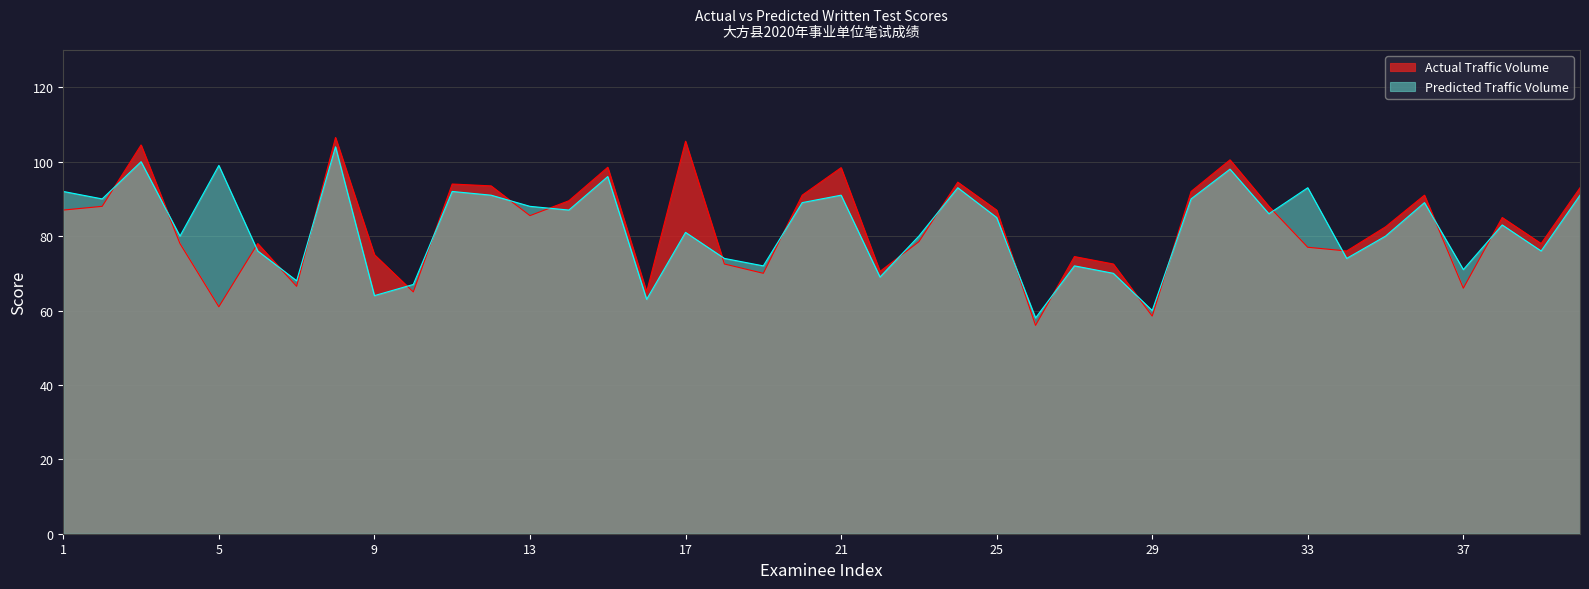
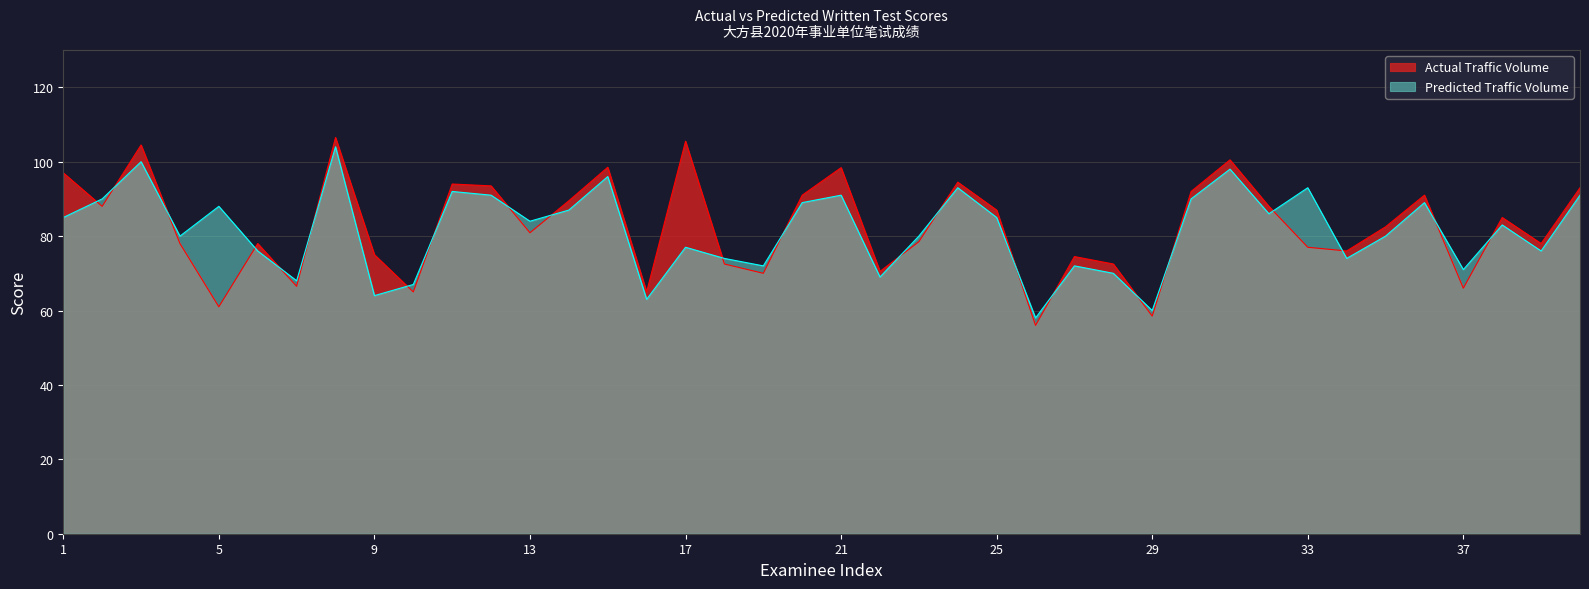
  {
    "Actual Traffic Volume": {
-     "1": 87,
+     "1": 97,
      "5": 61,
      "9": 75,
-     "13": 86,
+     "13": 81,
      "17": 106,
      "21": 98,
      "25": 87,
      "29": 59,
      "33": 77,
      "37": 66
    },
    "Predicted Traffic Volume": {
-     "1": 92,
-     "5": 99,
+     "1": 85,
+     "5": 88,
      "9": 64,
-     "13": 88,
-     "17": 81,
+     "13": 84,
+     "17": 77,
      "21": 91,
      "25": 85,
      "29": 60,
      "33": 93,
      "37": 71
    }
  }
